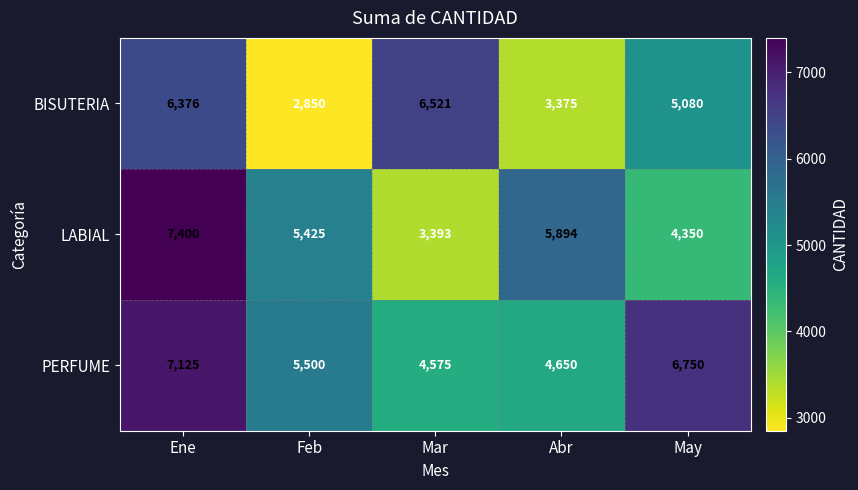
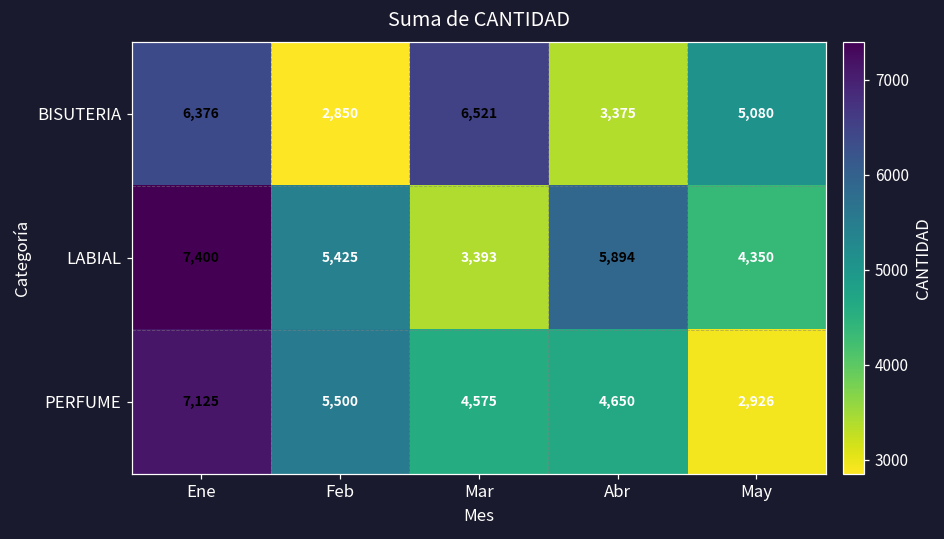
  {
    "BISUTERIA": {
      "Ene": "6,376",
      "Feb": "2,850",
      "Mar": "6,521",
      "Abr": "3,375",
      "May": "5,080"
    },
    "LABIAL": {
      "Ene": "7,400",
      "Feb": "5,425",
      "Mar": "3,393",
      "Abr": "5,894",
      "May": "4,350"
    },
    "PERFUME": {
      "Ene": "7,125",
      "Feb": "5,500",
      "Mar": "4,575",
      "Abr": "4,650",
-     "May": "6,750"
+     "May": "2,926"
    }
  }
